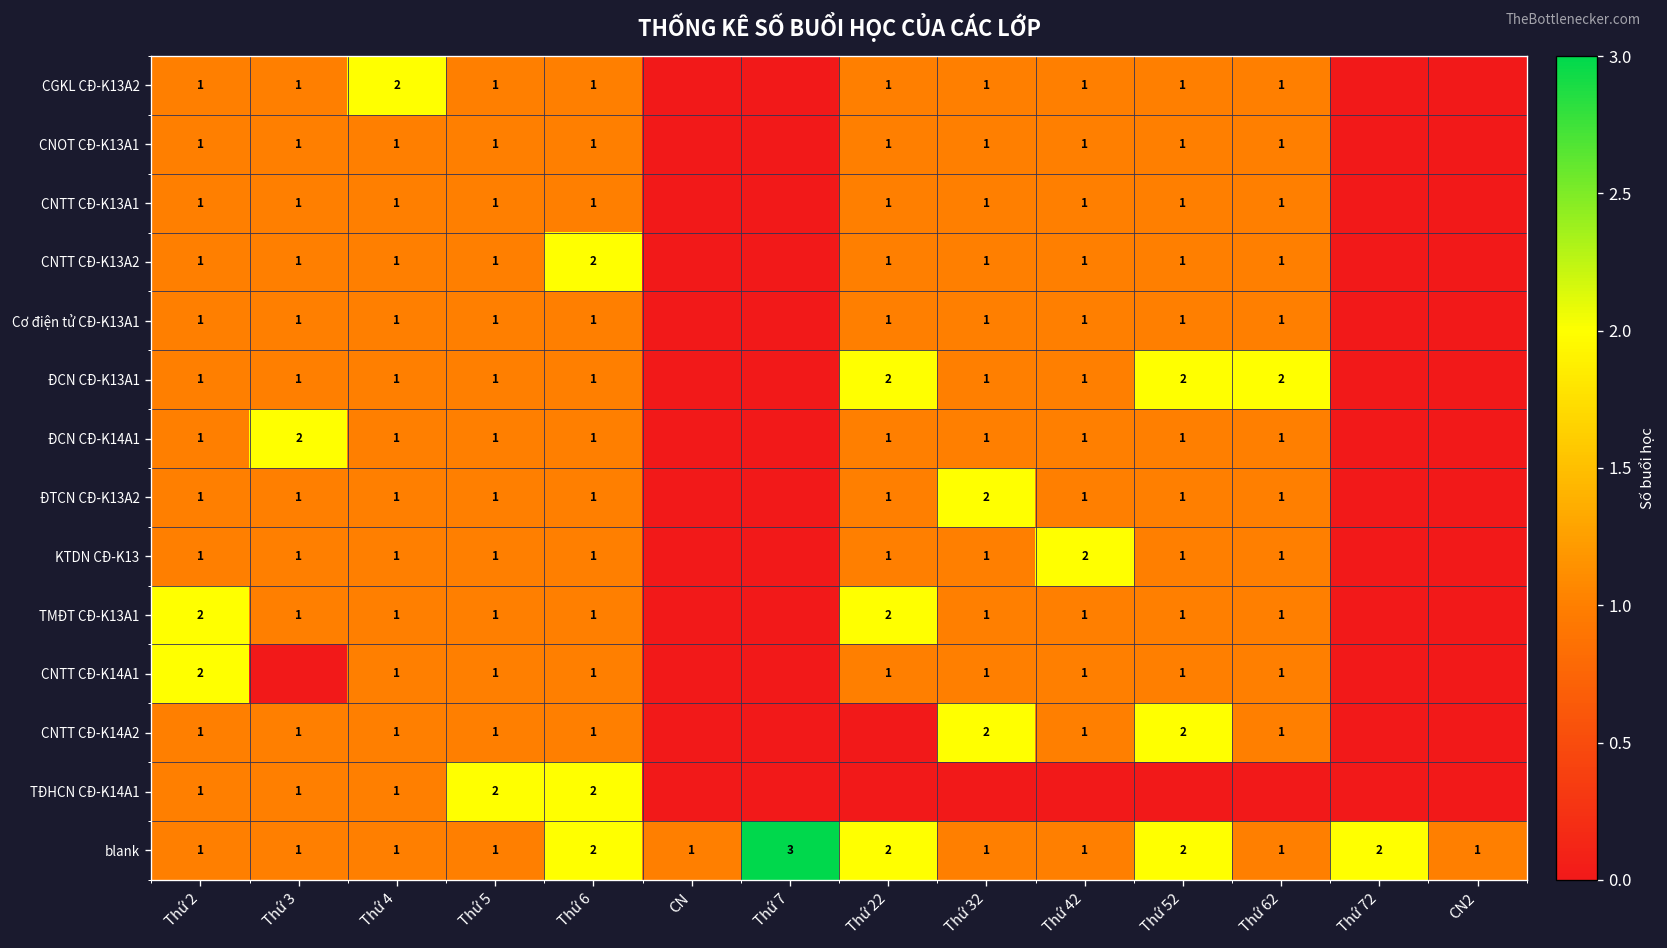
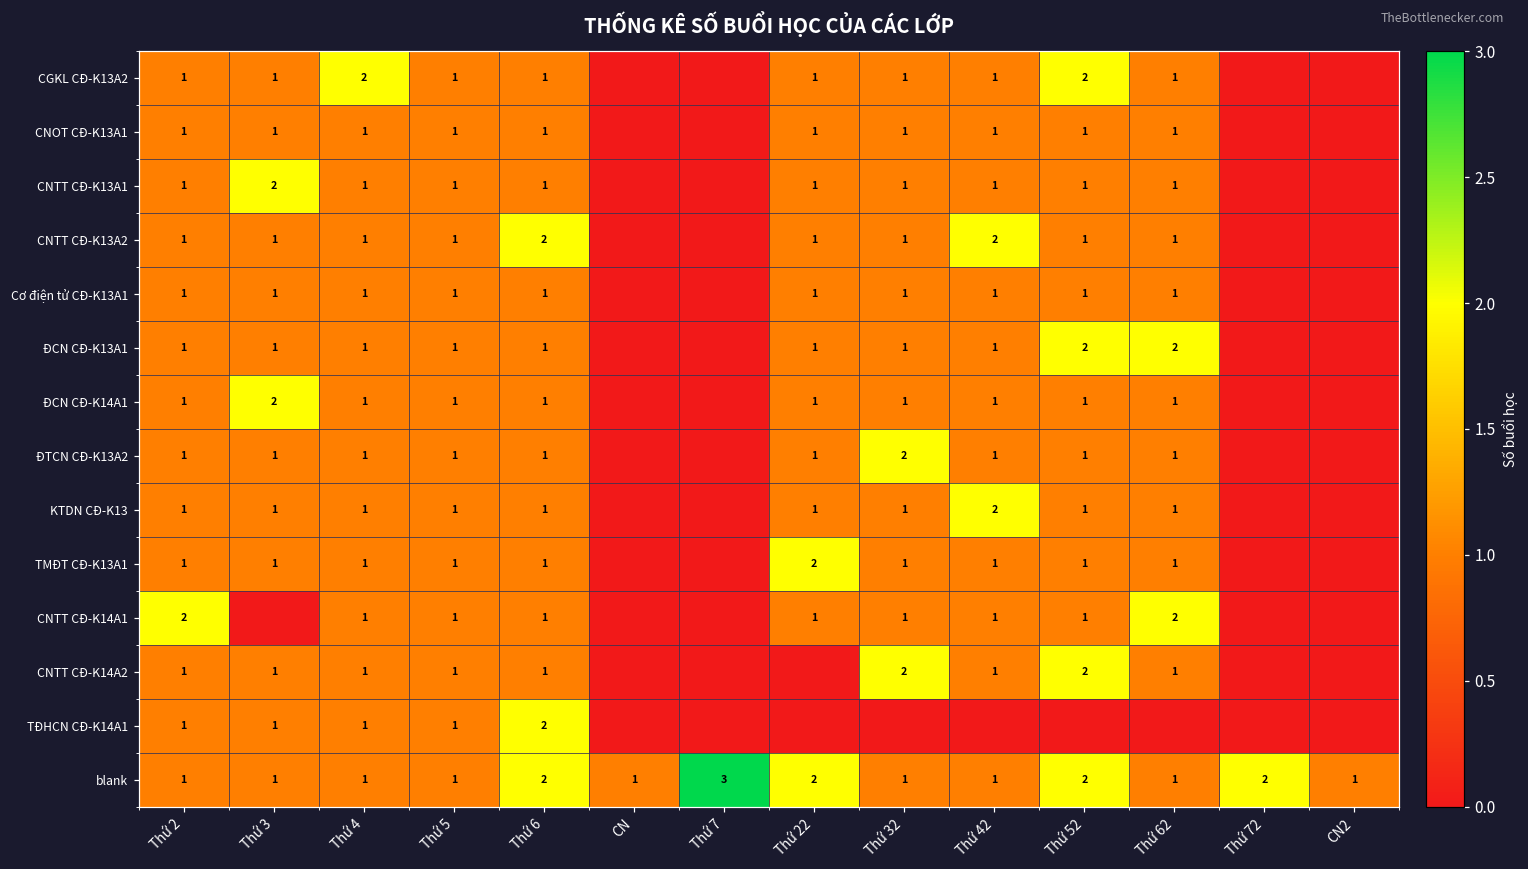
  {
    "CGKL CĐ-K13A2": {
      "Thứ 2": 1,
      "Thứ 3": 1,
      "Thứ 4": 2,
      "Thứ 5": 1,
      "Thứ 6": 1,
      "Thứ 22": 1,
      "Thứ 32": 1,
      "Thứ 42": 1,
-     "Thứ 52": 1,
+     "Thứ 52": 2,
      "Thứ 62": 1
    },
    "CNOT CĐ-K13A1": {
      "Thứ 2": 1,
      "Thứ 3": 1,
      "Thứ 4": 1,
      "Thứ 5": 1,
      "Thứ 6": 1,
      "Thứ 22": 1,
      "Thứ 32": 1,
      "Thứ 42": 1,
      "Thứ 52": 1,
      "Thứ 62": 1
    },
    "CNTT CĐ-K13A1": {
      "Thứ 2": 1,
-     "Thứ 3": 1,
+     "Thứ 3": 2,
      "Thứ 4": 1,
      "Thứ 5": 1,
      "Thứ 6": 1,
      "Thứ 22": 1,
      "Thứ 32": 1,
      "Thứ 42": 1,
      "Thứ 52": 1,
      "Thứ 62": 1
    },
    "CNTT CĐ-K13A2": {
      "Thứ 2": 1,
      "Thứ 3": 1,
      "Thứ 4": 1,
      "Thứ 5": 1,
      "Thứ 6": 2,
      "Thứ 22": 1,
      "Thứ 32": 1,
-     "Thứ 42": 1,
+     "Thứ 42": 2,
      "Thứ 52": 1,
      "Thứ 62": 1
    },
    "Cơ điện tử CĐ-K13A1": {
      "Thứ 2": 1,
      "Thứ 3": 1,
      "Thứ 4": 1,
      "Thứ 5": 1,
      "Thứ 6": 1,
      "Thứ 22": 1,
      "Thứ 32": 1,
      "Thứ 42": 1,
      "Thứ 52": 1,
      "Thứ 62": 1
    },
    "ĐCN CĐ-K13A1": {
      "Thứ 2": 1,
      "Thứ 3": 1,
      "Thứ 4": 1,
      "Thứ 5": 1,
      "Thứ 6": 1,
-     "Thứ 22": 2,
+     "Thứ 22": 1,
      "Thứ 32": 1,
      "Thứ 42": 1,
      "Thứ 52": 2,
      "Thứ 62": 2
    },
    "ĐCN CĐ-K14A1": {
      "Thứ 2": 1,
      "Thứ 3": 2,
      "Thứ 4": 1,
      "Thứ 5": 1,
      "Thứ 6": 1,
      "Thứ 22": 1,
      "Thứ 32": 1,
      "Thứ 42": 1,
      "Thứ 52": 1,
      "Thứ 62": 1
    },
    "ĐTCN CĐ-K13A2": {
      "Thứ 2": 1,
      "Thứ 3": 1,
      "Thứ 4": 1,
      "Thứ 5": 1,
      "Thứ 6": 1,
      "Thứ 22": 1,
      "Thứ 32": 2,
      "Thứ 42": 1,
      "Thứ 52": 1,
      "Thứ 62": 1
    },
    "KTDN CĐ-K13": {
      "Thứ 2": 1,
      "Thứ 3": 1,
      "Thứ 4": 1,
      "Thứ 5": 1,
      "Thứ 6": 1,
      "Thứ 22": 1,
      "Thứ 32": 1,
      "Thứ 42": 2,
      "Thứ 52": 1,
      "Thứ 62": 1
    },
    "TMĐT CĐ-K13A1": {
-     "Thứ 2": 2,
+     "Thứ 2": 1,
      "Thứ 3": 1,
      "Thứ 4": 1,
      "Thứ 5": 1,
      "Thứ 6": 1,
      "Thứ 22": 2,
      "Thứ 32": 1,
      "Thứ 42": 1,
      "Thứ 52": 1,
      "Thứ 62": 1
    },
    "CNTT CĐ-K14A1": {
      "Thứ 2": 2,
      "Thứ 4": 1,
      "Thứ 5": 1,
      "Thứ 6": 1,
      "Thứ 22": 1,
      "Thứ 32": 1,
      "Thứ 42": 1,
      "Thứ 52": 1,
-     "Thứ 62": 1
+     "Thứ 62": 2
    },
    "CNTT CĐ-K14A2": {
      "Thứ 2": 1,
      "Thứ 3": 1,
      "Thứ 4": 1,
      "Thứ 5": 1,
      "Thứ 6": 1,
      "Thứ 32": 2,
      "Thứ 42": 1,
      "Thứ 52": 2,
      "Thứ 62": 1
    },
    "TĐHCN CĐ-K14A1": {
      "Thứ 2": 1,
      "Thứ 3": 1,
      "Thứ 4": 1,
-     "Thứ 5": 2,
+     "Thứ 5": 1,
      "Thứ 6": 2
    },
    "blank": {
      "Thứ 2": 1,
      "Thứ 3": 1,
      "Thứ 4": 1,
      "Thứ 5": 1,
      "Thứ 6": 2,
      "CN": 1,
      "Thứ 7": 3,
      "Thứ 22": 2,
      "Thứ 32": 1,
      "Thứ 42": 1,
      "Thứ 52": 2,
      "Thứ 62": 1,
      "Thứ 72": 2,
      "CN2": 1
    }
  }
